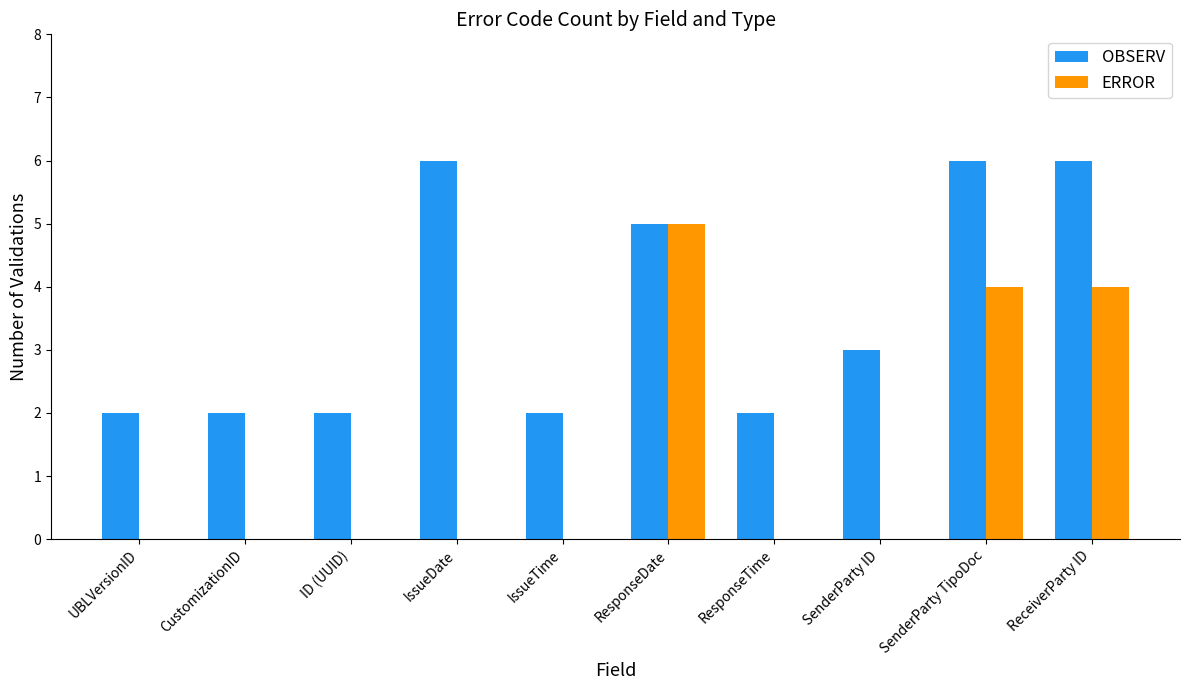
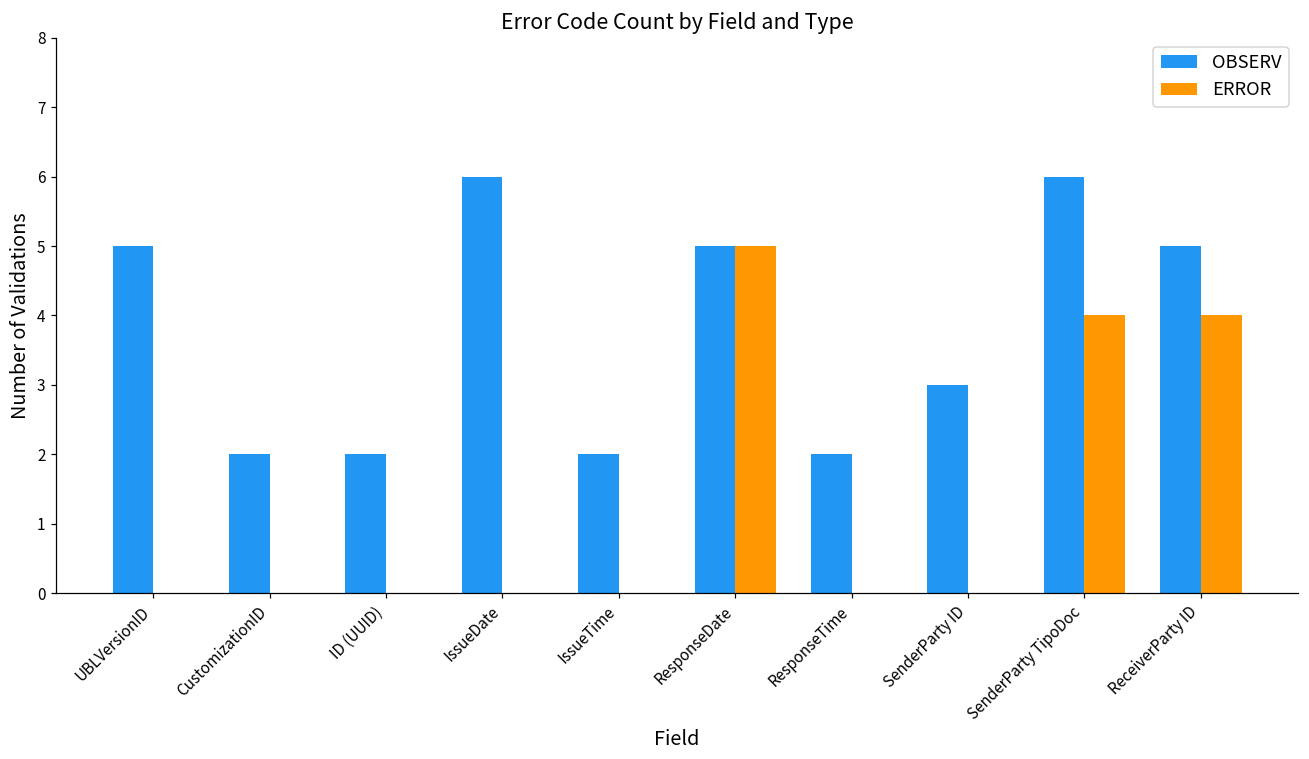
  {
    "OBSERV": {
-     "UBLVersionID": 2,
+     "UBLVersionID": 5,
      "CustomizationID": 2,
      "ID (UUID)": 2,
      "IssueDate": 6,
      "IssueTime": 2,
      "ResponseDate": 5,
      "ResponseTime": 2,
      "SenderParty ID": 3,
      "SenderParty TipoDoc": 6,
-     "ReceiverParty ID": 6
+     "ReceiverParty ID": 5
    },
    "ERROR": {
      "UBLVersionID": 0,
      "CustomizationID": 0,
      "ID (UUID)": 0,
      "IssueDate": 0,
      "IssueTime": 0,
      "ResponseDate": 5,
      "ResponseTime": 0,
      "SenderParty ID": 0,
      "SenderParty TipoDoc": 4,
      "ReceiverParty ID": 4
    }
  }
